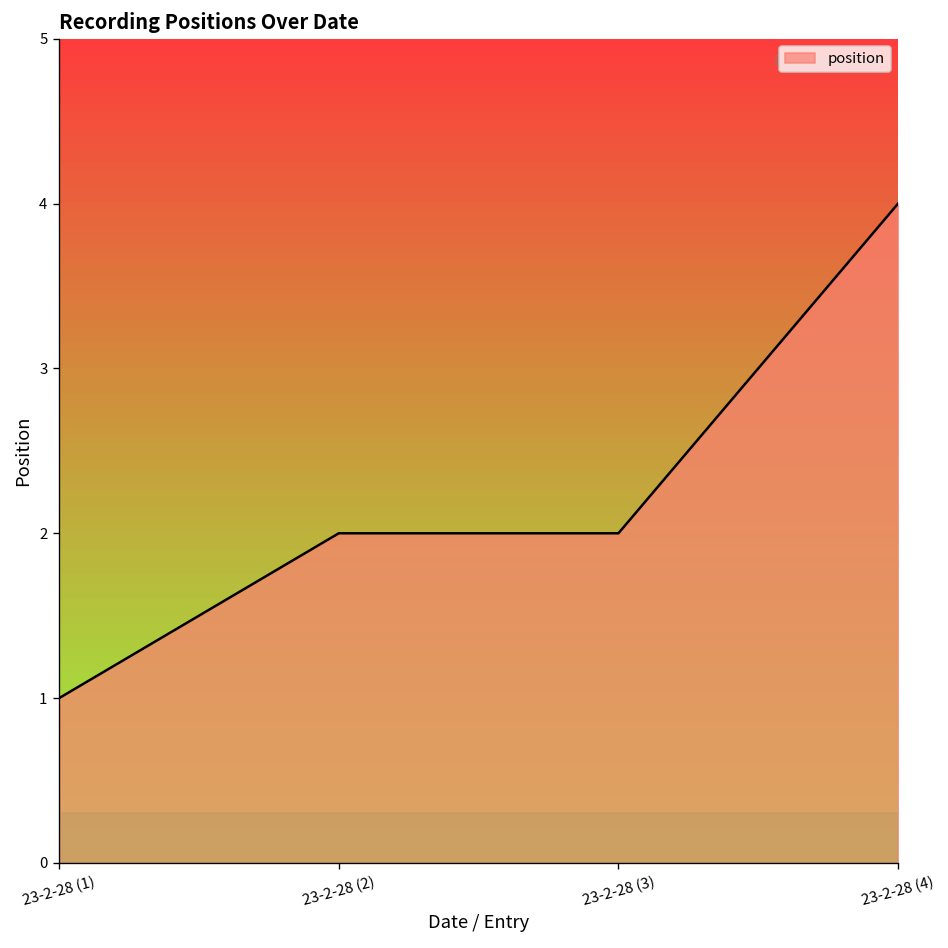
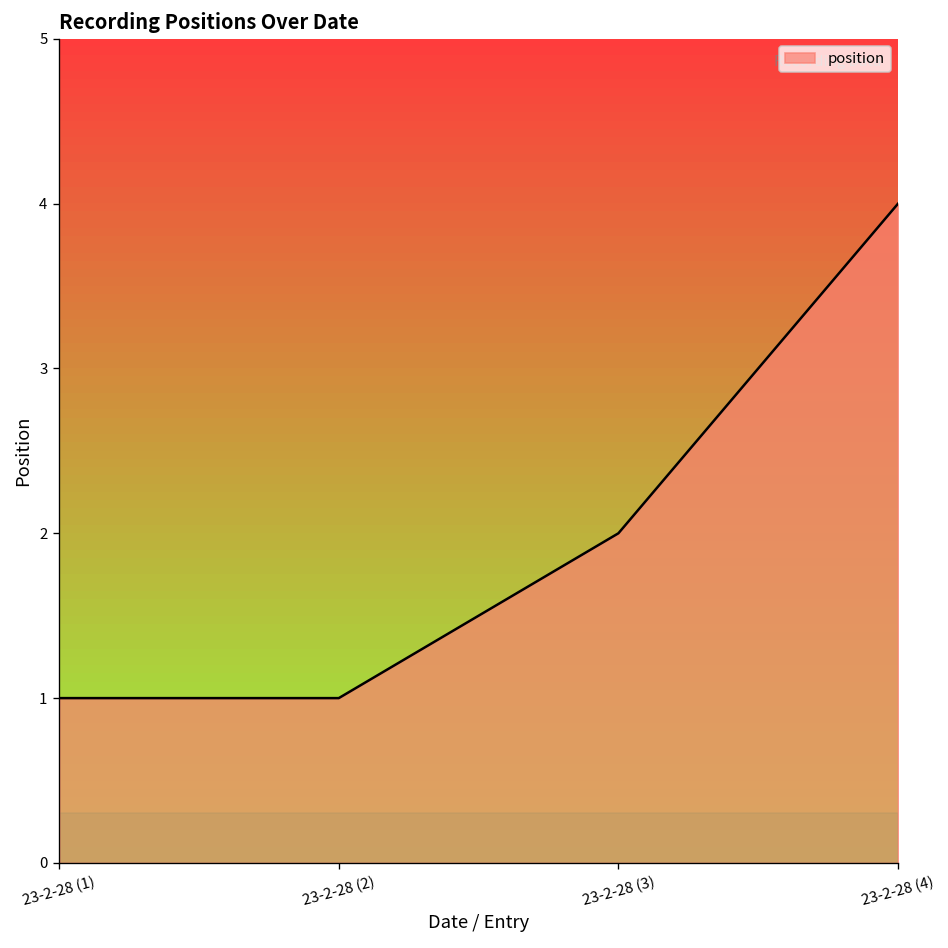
  {
    "23-2-28 (1)": 1,
-   "23-2-28 (2)": 2,
+   "23-2-28 (2)": 1,
    "23-2-28 (3)": 2,
    "23-2-28 (4)": 4
  }
